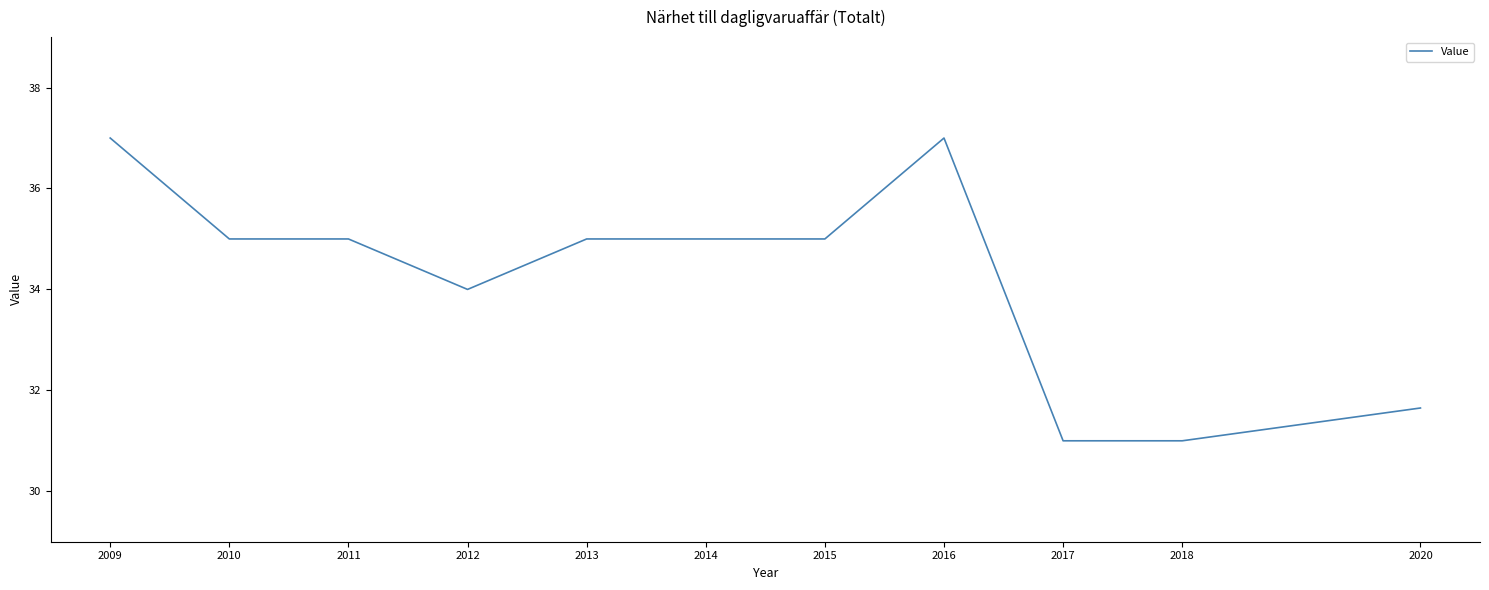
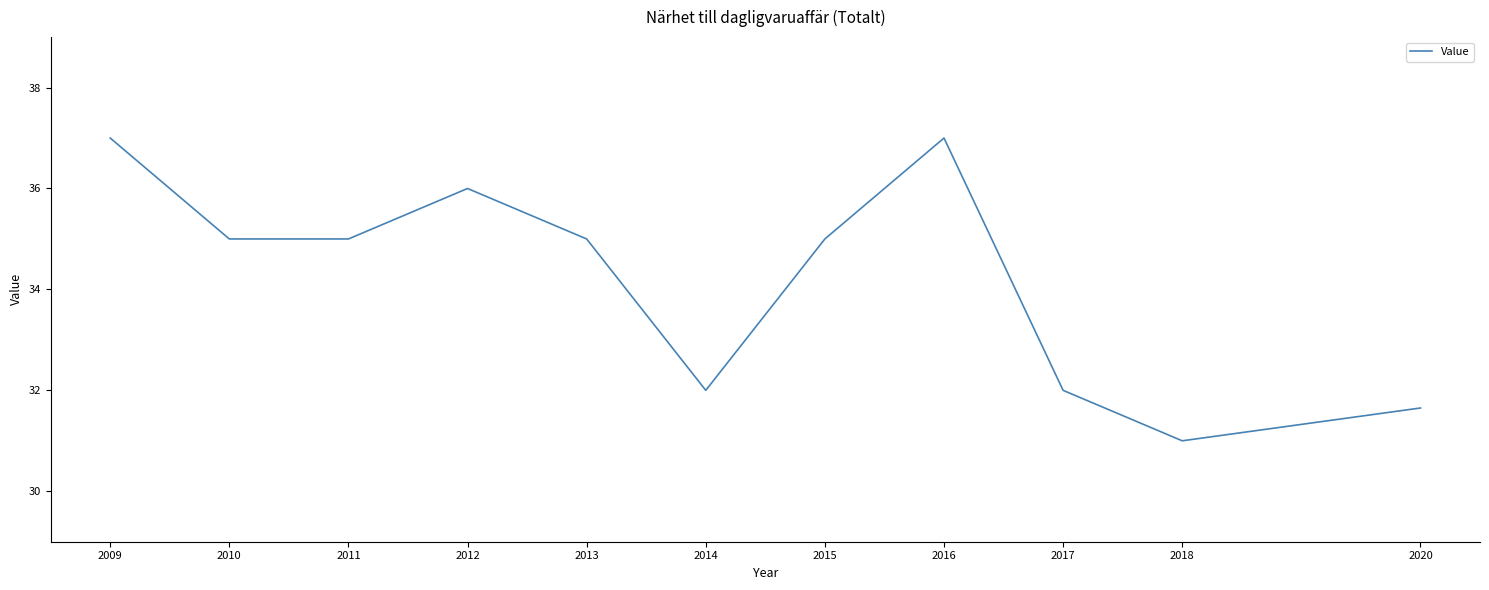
  {
    "2009": 37,
    "2010": 35,
    "2011": 35,
-   "2012": 34,
+   "2012": 36,
    "2013": 35,
-   "2014": 35,
+   "2014": 32,
    "2015": 35,
    "2016": 37,
-   "2017": 31,
+   "2017": 32,
    "2018": 31,
    "2020": 31.7
  }
